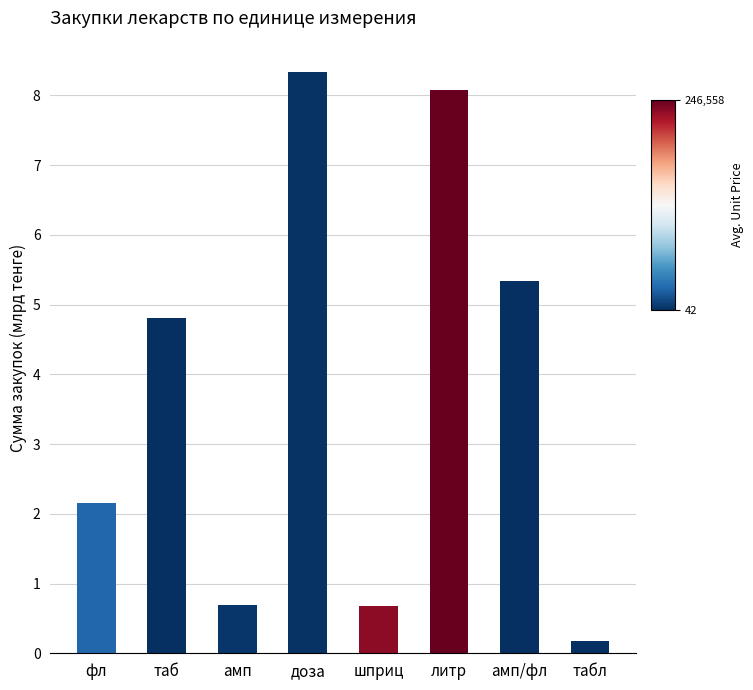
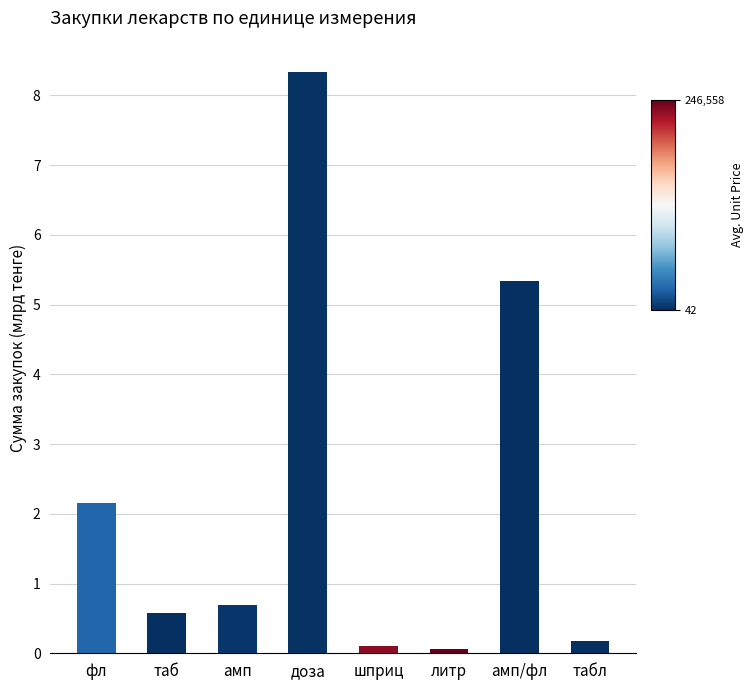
  {
    "фл": 2.2,
-   "таб": 4.8,
+   "таб": 0.6,
    "амп": 0.7,
    "доза": 8.3,
-   "шприц": 0.7,
-   "литр": 8.1,
+   "шприц": 0.1,
+   "литр": 0.1,
    "амп/фл": 5.3,
    "табл": 0.2
  }
